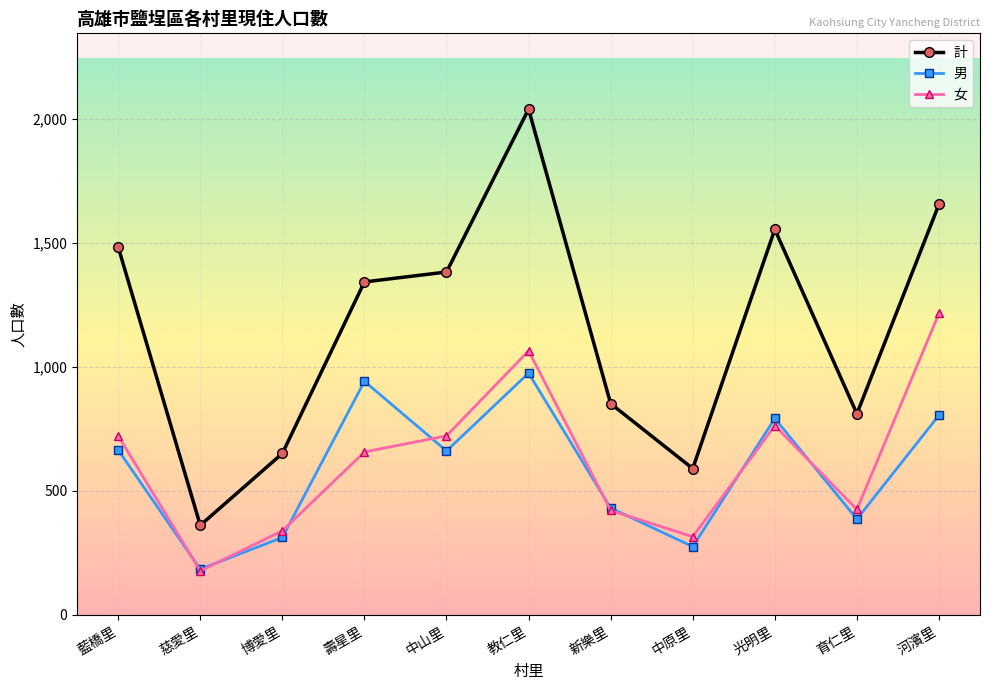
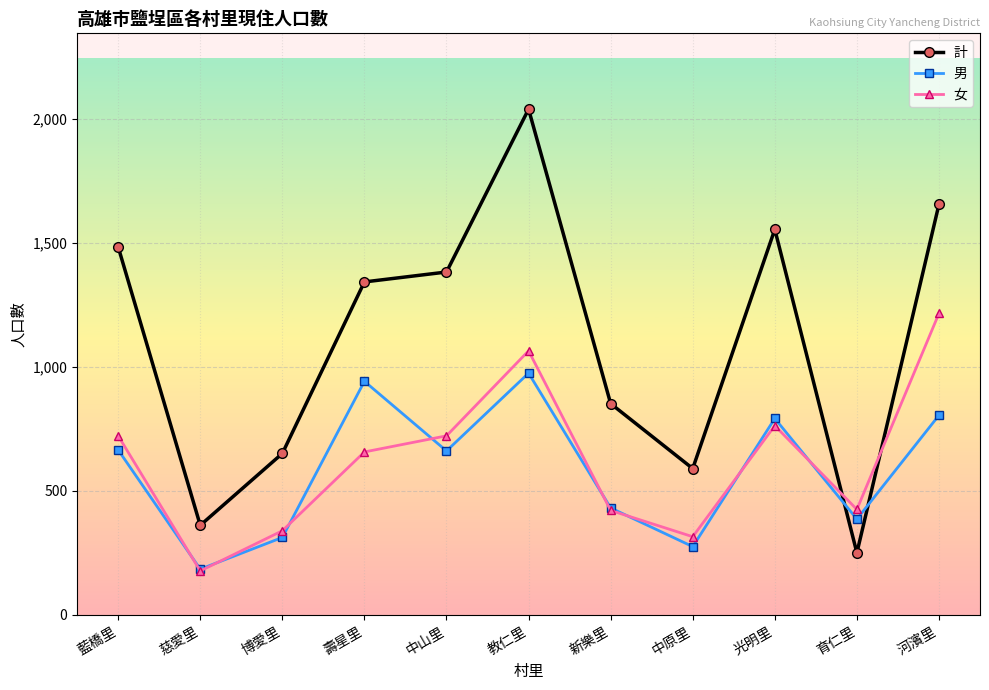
  {
    "計": {
      "藍橋里": "1,480",
      "慈愛里": "360",
      "博愛里": "650",
      "壽星里": "1,340",
      "中山里": "1,380",
      "教仁里": "2,040",
      "新樂里": "850",
      "中原里": "590",
      "光明里": "1,560",
-     "育仁里": "810",
+     "育仁里": "250",
      "河濱里": "1,660"
    },
    "男": {
      "藍橋里": "670",
      "博愛里": "310",
      "壽星里": "940",
      "中山里": "660",
      "教仁里": "980",
      "中原里": "280",
      "光明里": "790",
      "育仁里": "390",
      "河濱里": "810"
    },
    "女": {
      "藍橋里": "720",
      "博愛里": "340",
      "壽星里": "660",
      "中山里": "720",
      "教仁里": "1,070",
      "中原里": "320",
      "光明里": "760",
      "育仁里": "430",
      "河濱里": "1,220"
    }
  }
